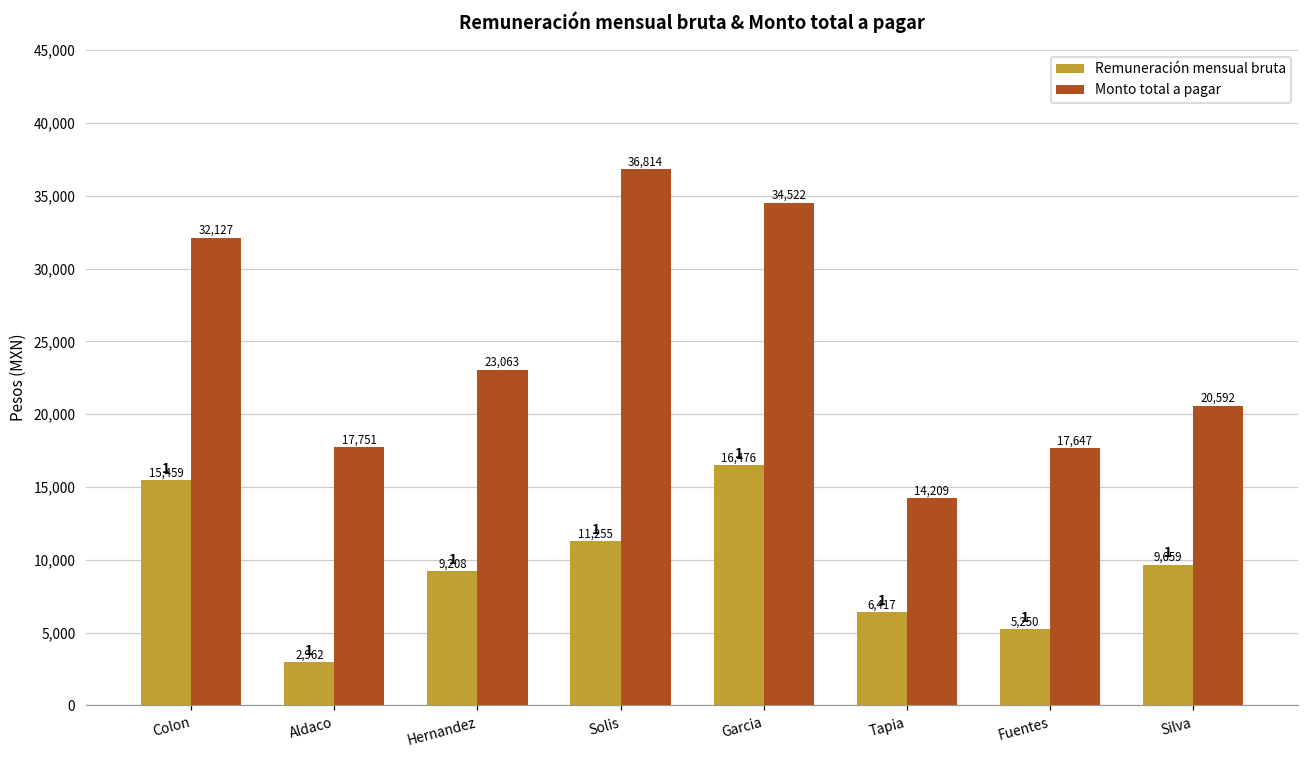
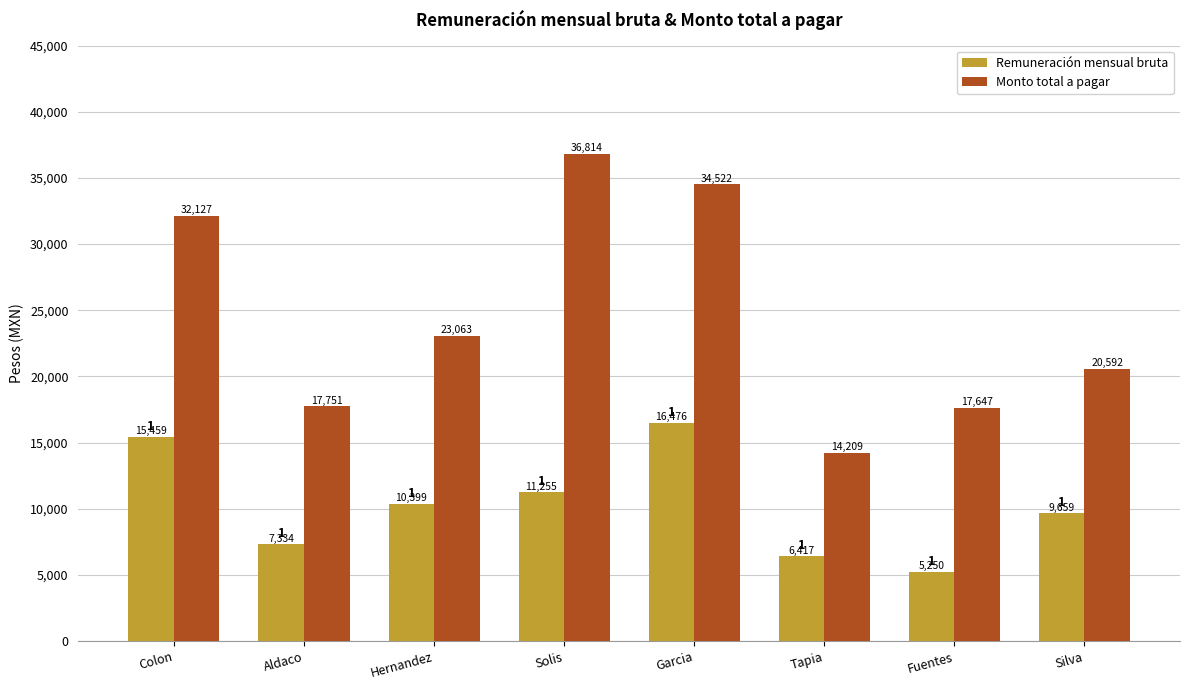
  {
    "Remuneración mensual bruta": {
-     "Aldaco": "2,962",
-     "Hernandez": "9,208"
+     "Aldaco": "7,334",
+     "Hernandez": "10,399"
    },
    "Monto total a pagar": {
      "Colon": "32,127",
      "Aldaco": "17,751",
      "Hernandez": "23,063",
      "Solis": "36,814",
      "Garcia": "34,522",
      "Tapia": "14,209",
      "Fuentes": "17,647",
      "Silva": "20,592"
    }
  }
